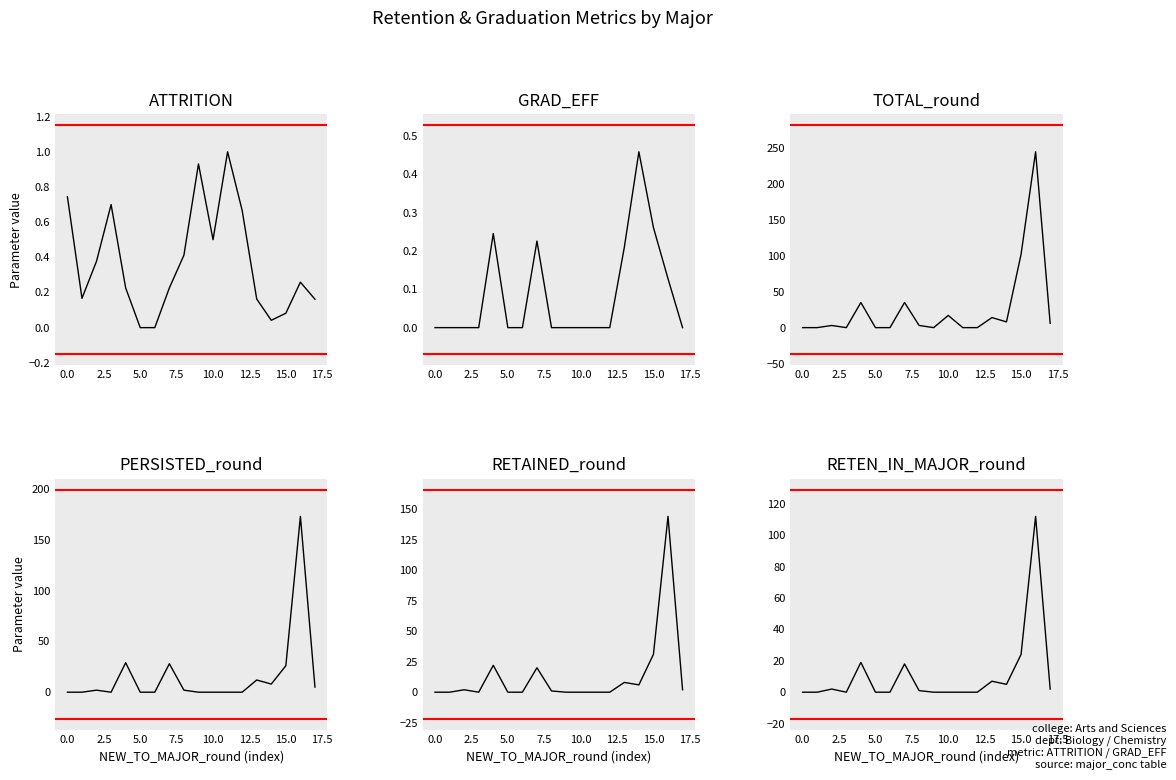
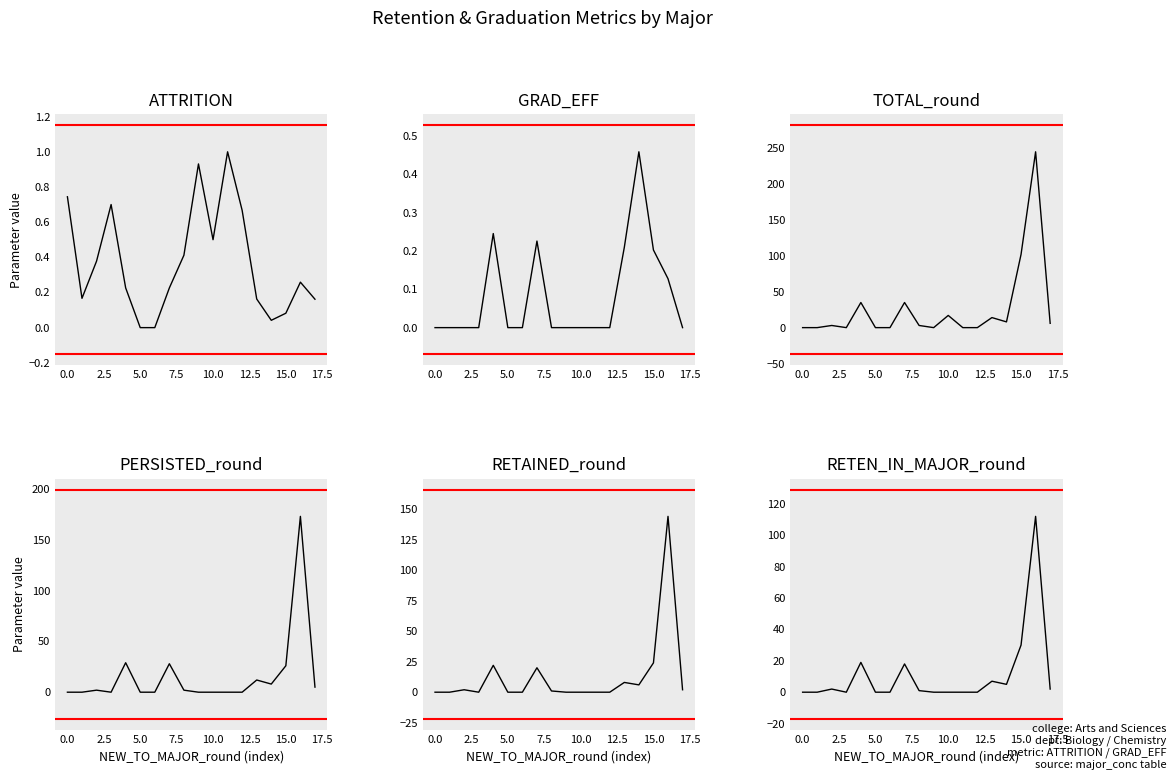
  {
    "ATTRITION": {
      "0.0": 0.74,
      "5.0": 0.00,
      "10.0": 0.50,
      "15.0": 0.08
    },
    "GRAD_EFF": {
      "0.0": 0.00,
      "5.0": 0.00,
      "10.0": 0.00,
-     "15.0": 0.26
+     "15.0": 0.20
    },
    "TOTAL_round": {
      "0.0": 0,
      "5.0": 0,
      "10.0": 20,
      "15.0": 100
    },
    "PERSISTED_round": {
      "0.0": 0,
      "5.0": 0,
      "10.0": 0,
      "15.0": 26
    },
    "RETAINED_round": {
      "0.0": 0,
      "5.0": 0,
      "10.0": 0,
-     "15.0": 31
+     "15.0": 24
    },
    "RETEN_IN_MAJOR_round": {
      "0.0": 0,
      "5.0": 0,
      "10.0": 0,
-     "15.0": 24
+     "15.0": 30
    }
  }
